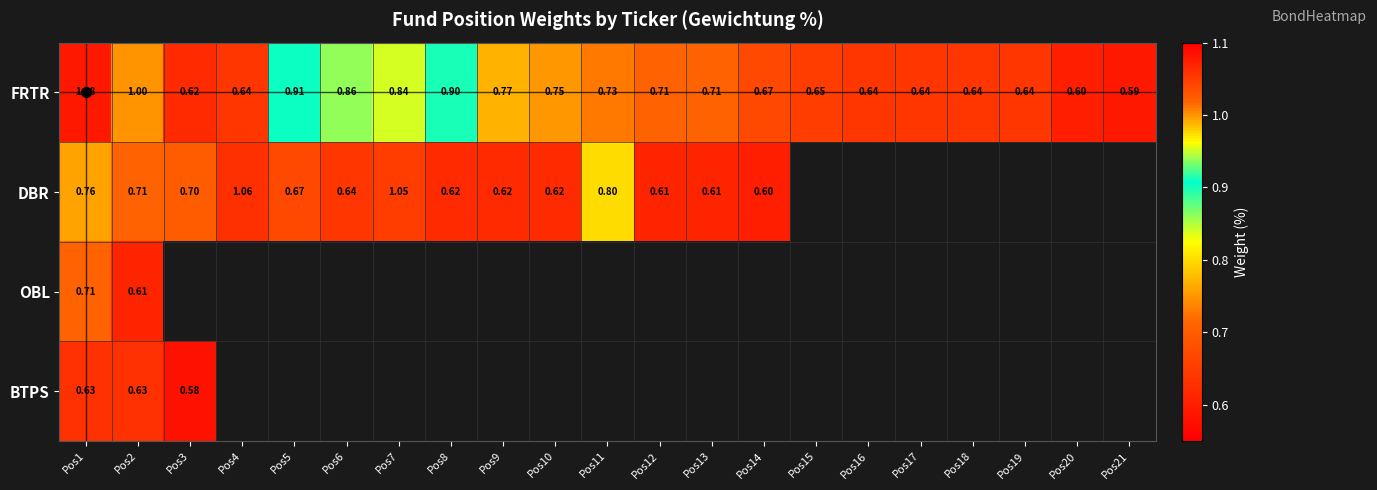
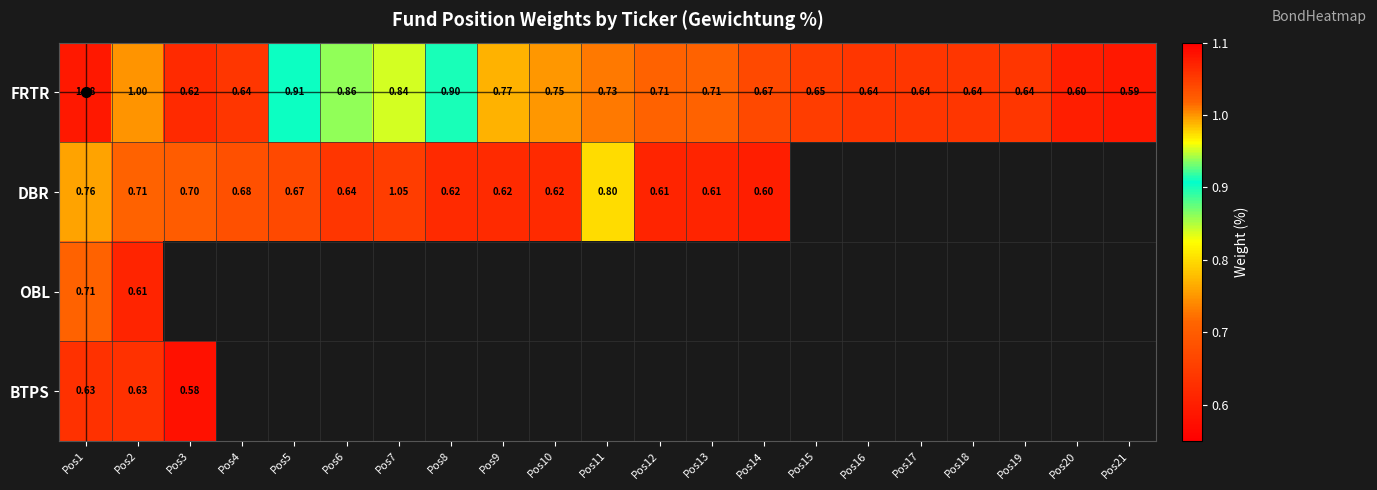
  {
    "FRTR": {
      "Pos2": 1.00,
      "Pos3": 0.62,
      "Pos4": 0.64,
      "Pos5": 0.91,
      "Pos6": 0.86,
      "Pos7": 0.84,
      "Pos8": 0.90,
      "Pos9": 0.77,
      "Pos10": 0.75,
      "Pos11": 0.73,
      "Pos12": 0.71,
      "Pos13": 0.71,
      "Pos14": 0.67,
      "Pos15": 0.65,
      "Pos16": 0.64,
      "Pos17": 0.64,
      "Pos18": 0.64,
      "Pos19": 0.64,
      "Pos20": 0.60,
      "Pos21": 0.59
    },
    "DBR": {
      "Pos1": 0.76,
      "Pos2": 0.71,
      "Pos3": 0.70,
-     "Pos4": 1.06,
+     "Pos4": 0.68,
      "Pos5": 0.67,
      "Pos6": 0.64,
      "Pos7": 1.05,
      "Pos8": 0.62,
      "Pos9": 0.62,
      "Pos10": 0.62,
      "Pos11": 0.80,
      "Pos12": 0.61,
      "Pos13": 0.61,
      "Pos14": 0.60
    },
    "OBL": {
      "Pos1": 0.71,
      "Pos2": 0.61
    },
    "BTPS": {
      "Pos1": 0.63,
      "Pos2": 0.63,
      "Pos3": 0.58
    }
  }
